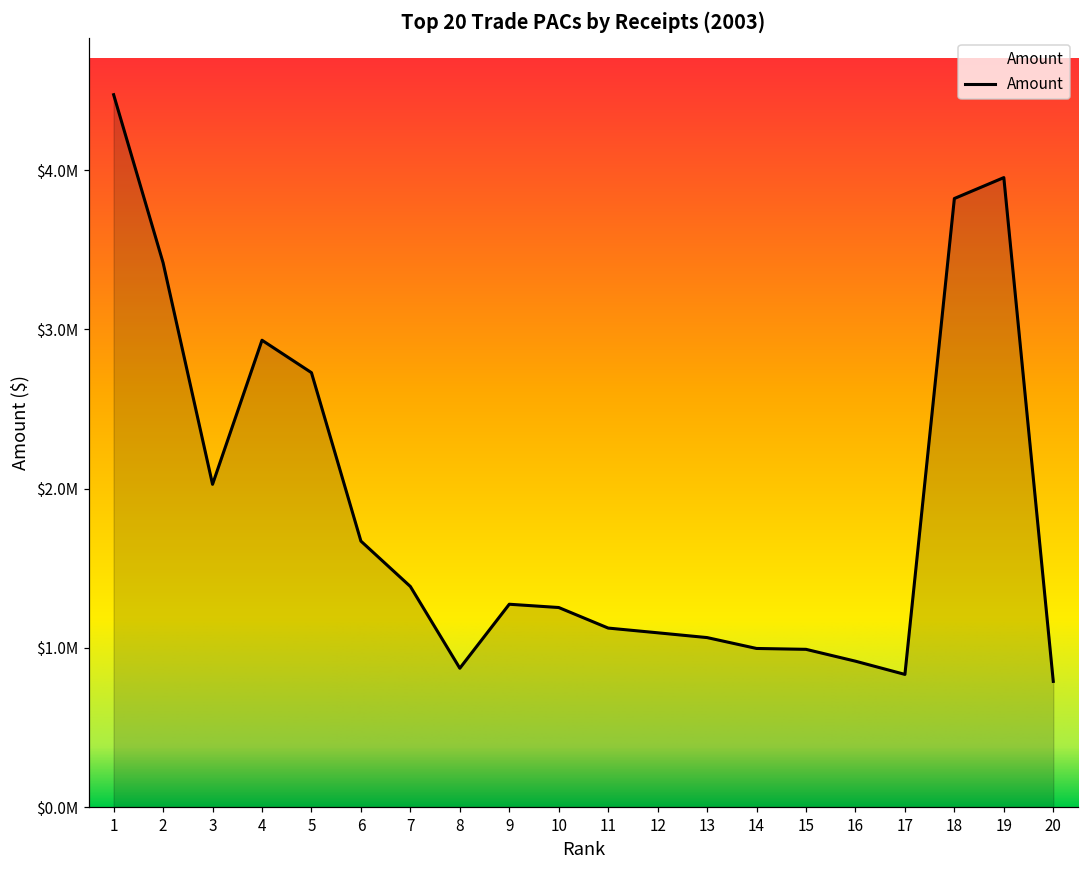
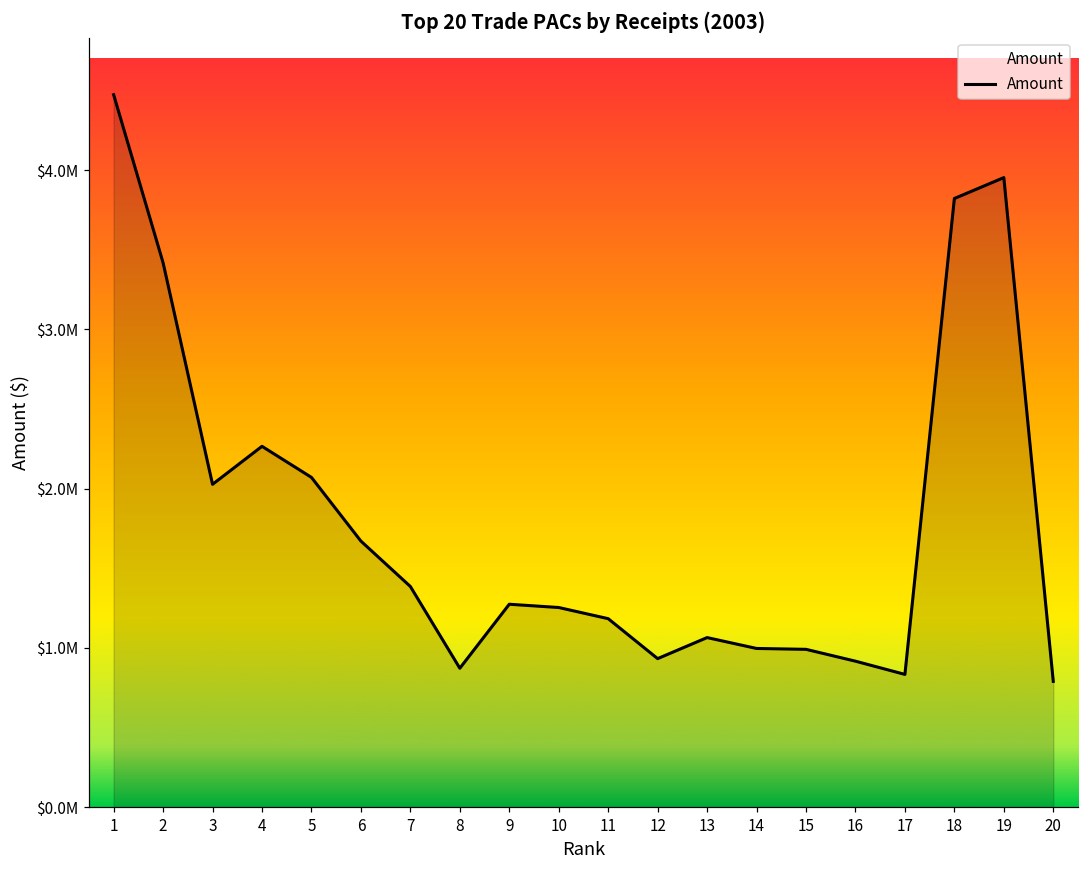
  {
    "1": "$4470000",
    "2": "$3420000",
    "3": "$2030000",
-   "4": "$2930000",
-   "5": "$2730000",
+   "4": "$2270000",
+   "5": "$2070000",
    "6": "$1670000",
    "7": "$1390000",
    "8": "$870000",
    "9": "$1270000",
    "10": "$1250000",
-   "11": "$1120000",
-   "12": "$1090000",
+   "11": "$1180000",
+   "12": "$930000",
    "13": "$1060000",
    "14": "$1000000",
    "15": "$990000",
    "16": "$920000",
    "17": "$830000",
    "18": "$3820000",
    "19": "$3950000",
    "20": "$790000"
  }
